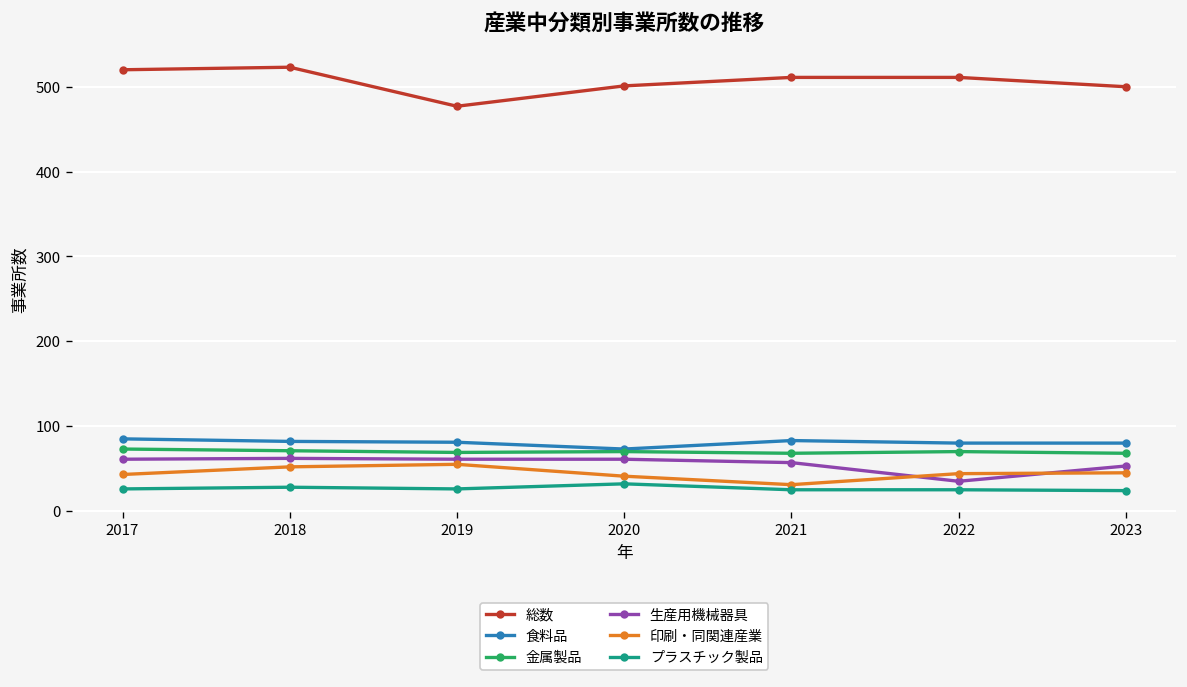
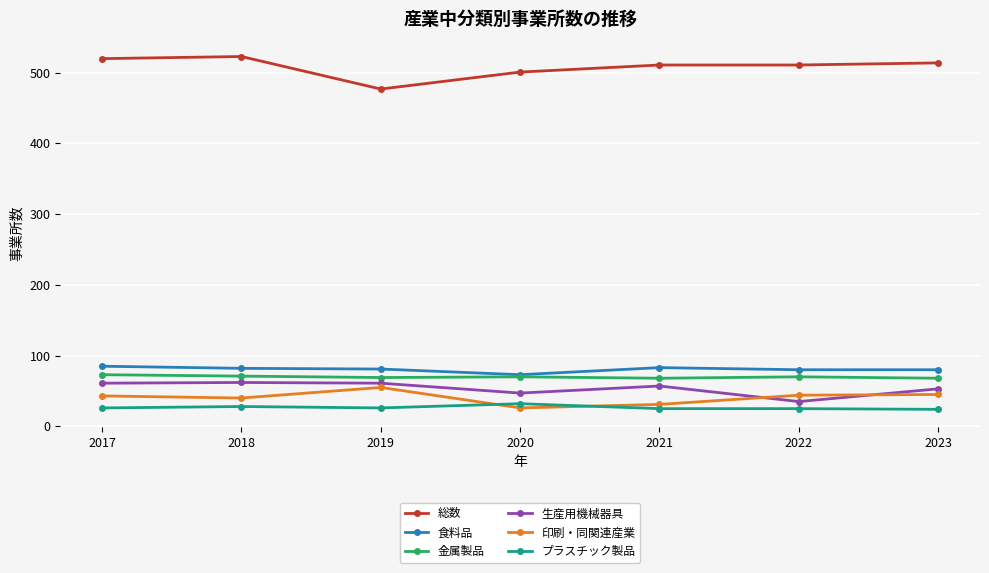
  {
    "総数": {
      "2017": 520,
      "2018": 520,
      "2019": 480,
      "2020": 500,
      "2021": 510,
      "2022": 510,
-     "2023": 500
+     "2023": 510
    },
    "食料品": {
      "2017": 90,
      "2018": 80,
      "2019": 80,
      "2021": 80,
      "2022": 80,
      "2023": 80
    },
    "生産用機械器具": {
      "2017": 60,
      "2018": 60,
      "2019": 60,
-     "2020": 60,
+     "2020": 50,
      "2021": 60,
      "2022": 40,
      "2023": 50
    },
    "印刷・同関連産業": {
      "2017": 40,
-     "2018": 50,
+     "2018": 40,
      "2019": 60,
-     "2020": 40,
+     "2020": 30,
      "2021": 30,
      "2022": 40,
      "2023": 50
    }
  }
